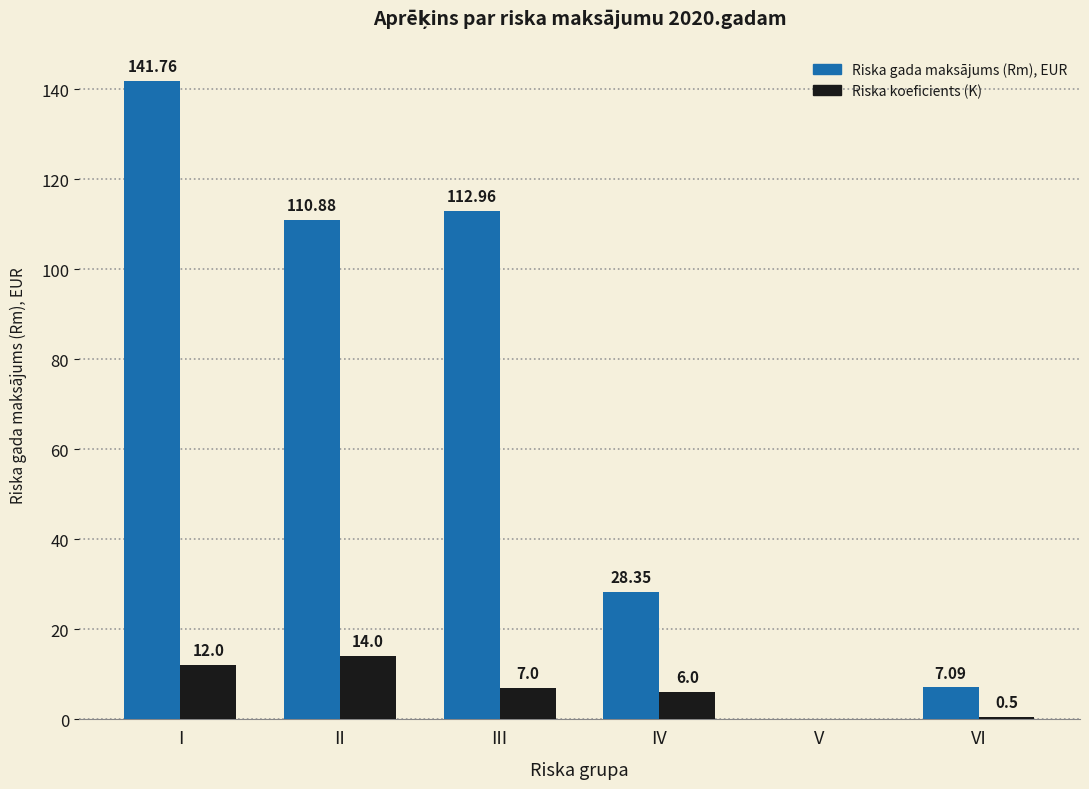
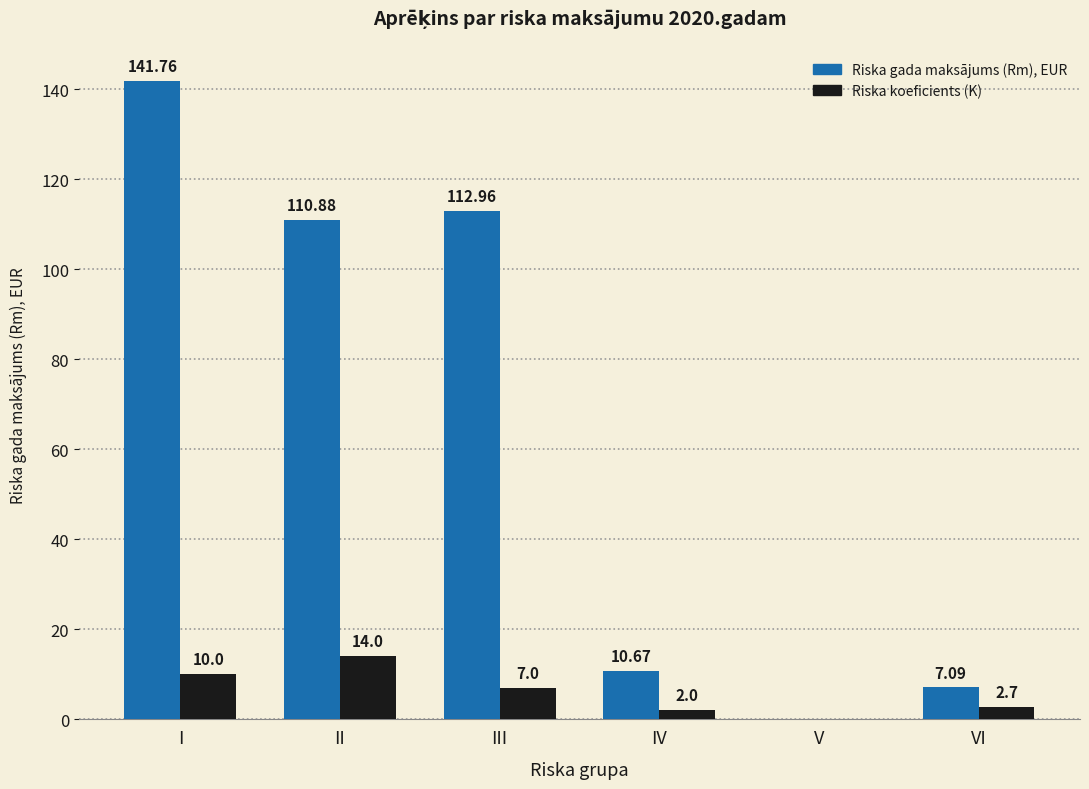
  {
    "Riska gada maksājums (Rm), EUR": {
      "I": 141.76,
      "II": 110.88,
      "III": 112.96,
-     "IV": 28.35,
+     "IV": 10.67,
      "VI": 7.09
    },
    "Riska koeficients (K)": {
-     "I": 12.0,
+     "I": 10.0,
      "II": 14.0,
      "III": 7.0,
-     "IV": 6.0,
-     "VI": 0.5
+     "IV": 2.0,
+     "VI": 2.7
    }
  }
